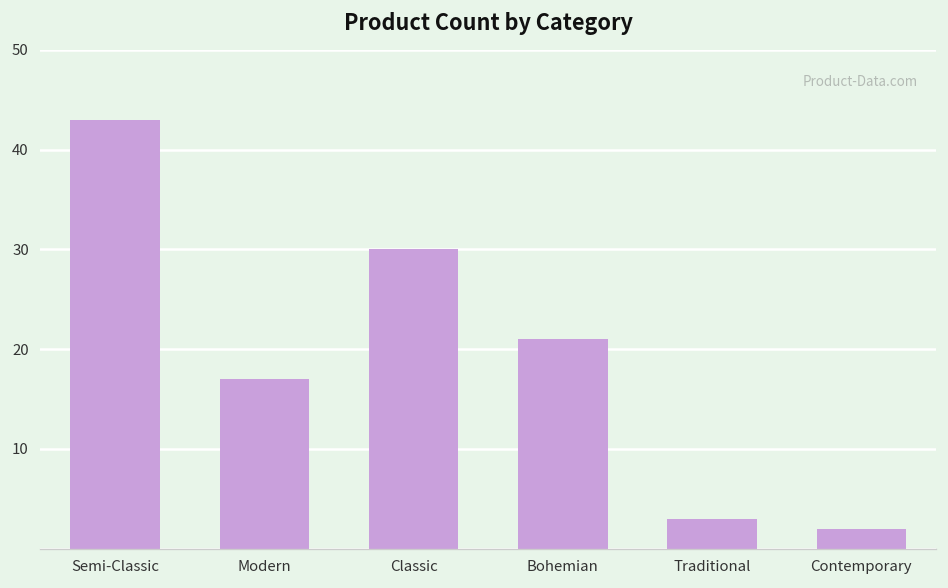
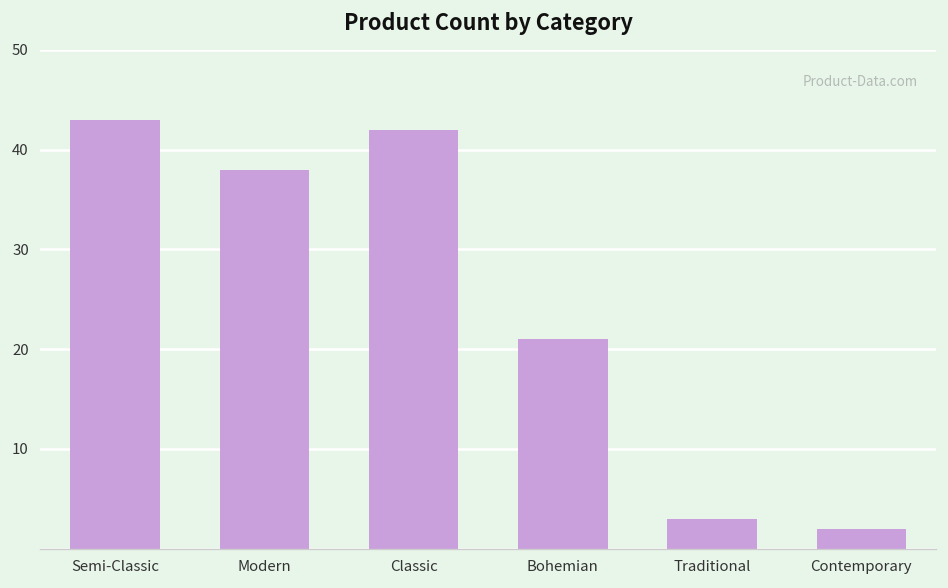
  {
    "Semi-Classic": 43,
-   "Modern": 17,
-   "Classic": 30,
+   "Modern": 38,
+   "Classic": 42,
    "Bohemian": 21,
    "Traditional": 3,
    "Contemporary": 2
  }
